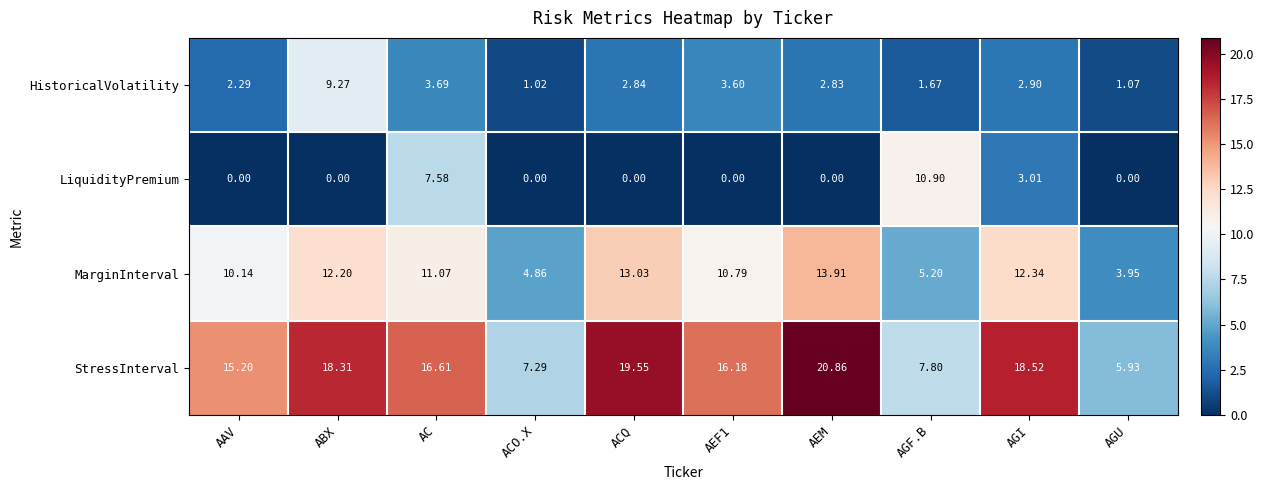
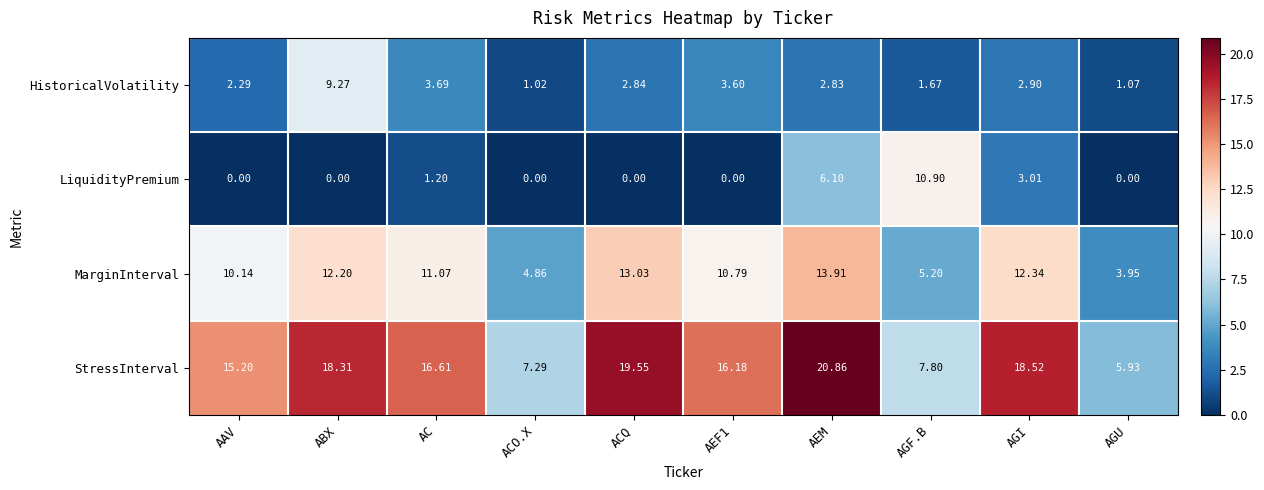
  {
    "HistoricalVolatility": {
      "AAV": 2.29,
      "ABX": 9.27,
      "AC": 3.69,
      "ACO.X": 1.02,
      "ACQ": 2.84,
      "AEF1": 3.60,
      "AEM": 2.83,
      "AGF.B": 1.67,
      "AGI": 2.90,
      "AGU": 1.07
    },
    "LiquidityPremium": {
      "AAV": 0.00,
      "ABX": 0.00,
-     "AC": 7.58,
+     "AC": 1.20,
      "ACO.X": 0.00,
      "ACQ": 0.00,
      "AEF1": 0.00,
-     "AEM": 0.00,
+     "AEM": 6.10,
      "AGF.B": 10.90,
      "AGI": 3.01,
      "AGU": 0.00
    },
    "MarginInterval": {
      "AAV": 10.14,
      "ABX": 12.20,
      "AC": 11.07,
      "ACO.X": 4.86,
      "ACQ": 13.03,
      "AEF1": 10.79,
      "AEM": 13.91,
      "AGF.B": 5.20,
      "AGI": 12.34,
      "AGU": 3.95
    },
    "StressInterval": {
      "AAV": 15.20,
      "ABX": 18.31,
      "AC": 16.61,
      "ACO.X": 7.29,
      "ACQ": 19.55,
      "AEF1": 16.18,
      "AEM": 20.86,
      "AGF.B": 7.80,
      "AGI": 18.52,
      "AGU": 5.93
    }
  }
